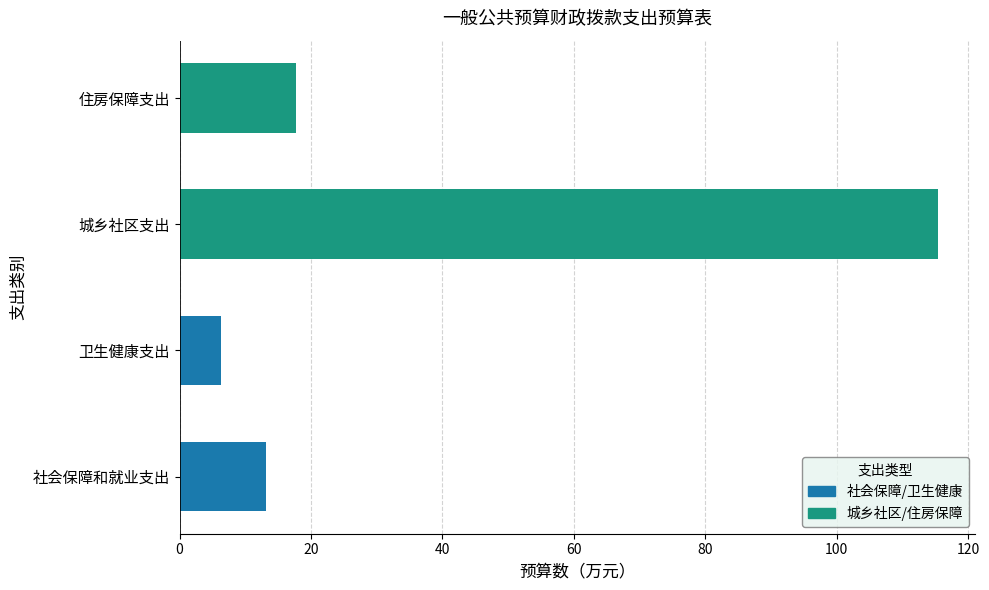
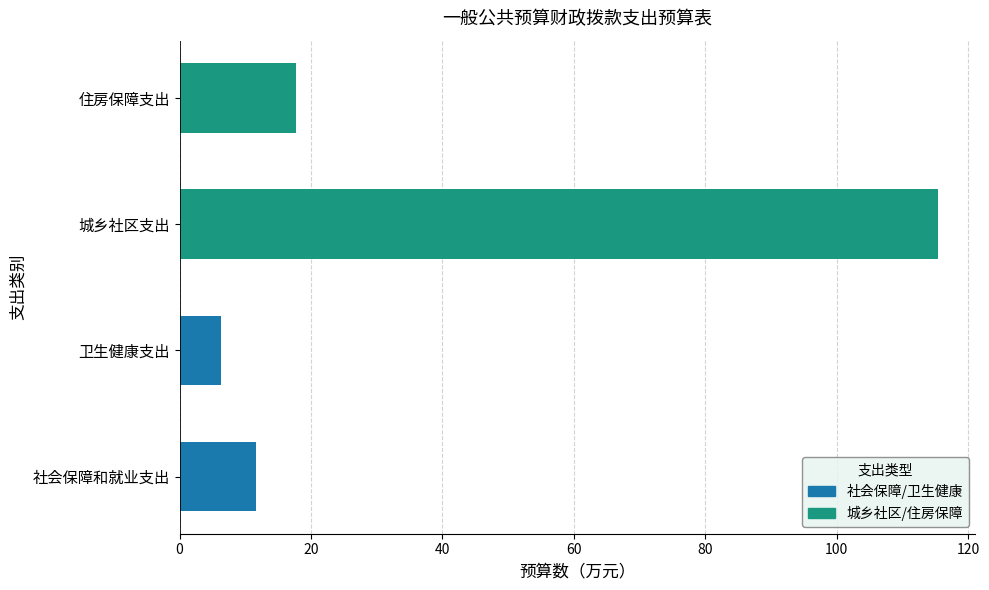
  {
    "住房保障支出": 18,
    "城乡社区支出": 115,
    "卫生健康支出": 6,
-   "社会保障和就业支出": 13
+   "社会保障和就业支出": 12
  }
